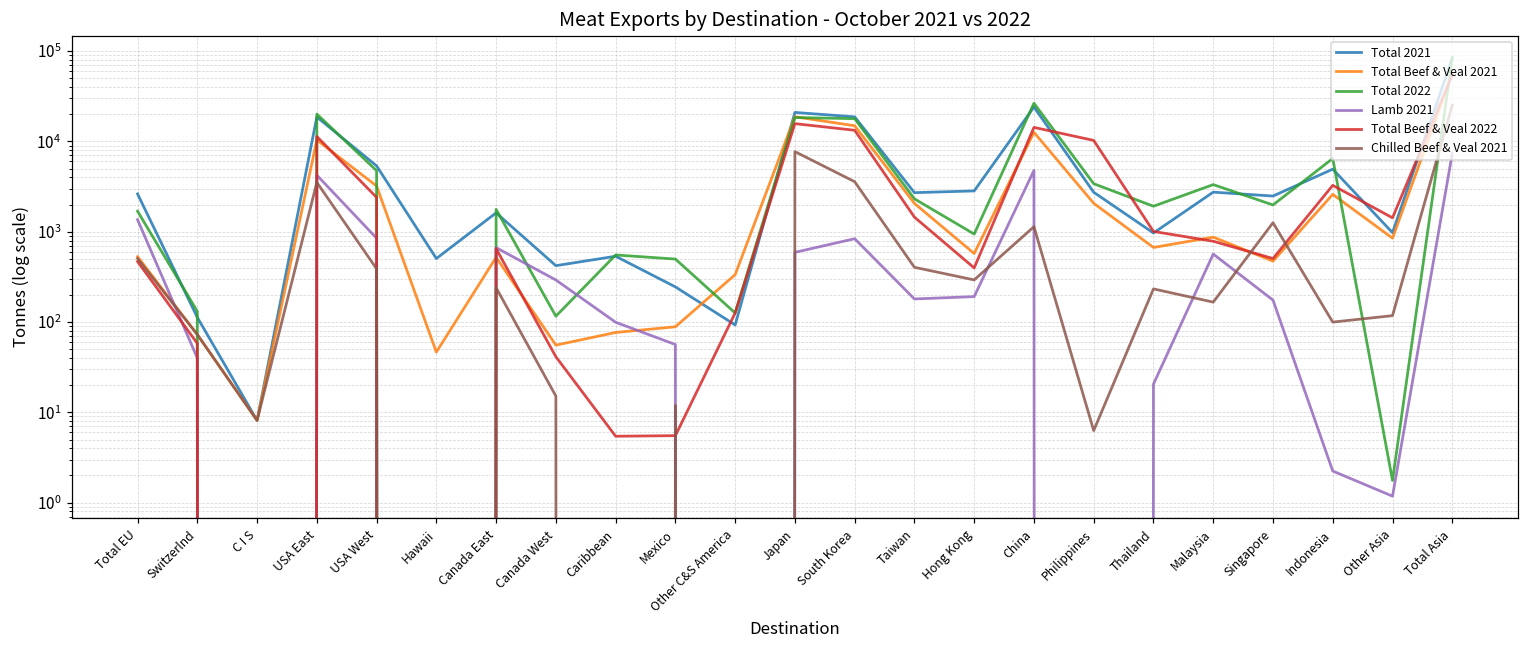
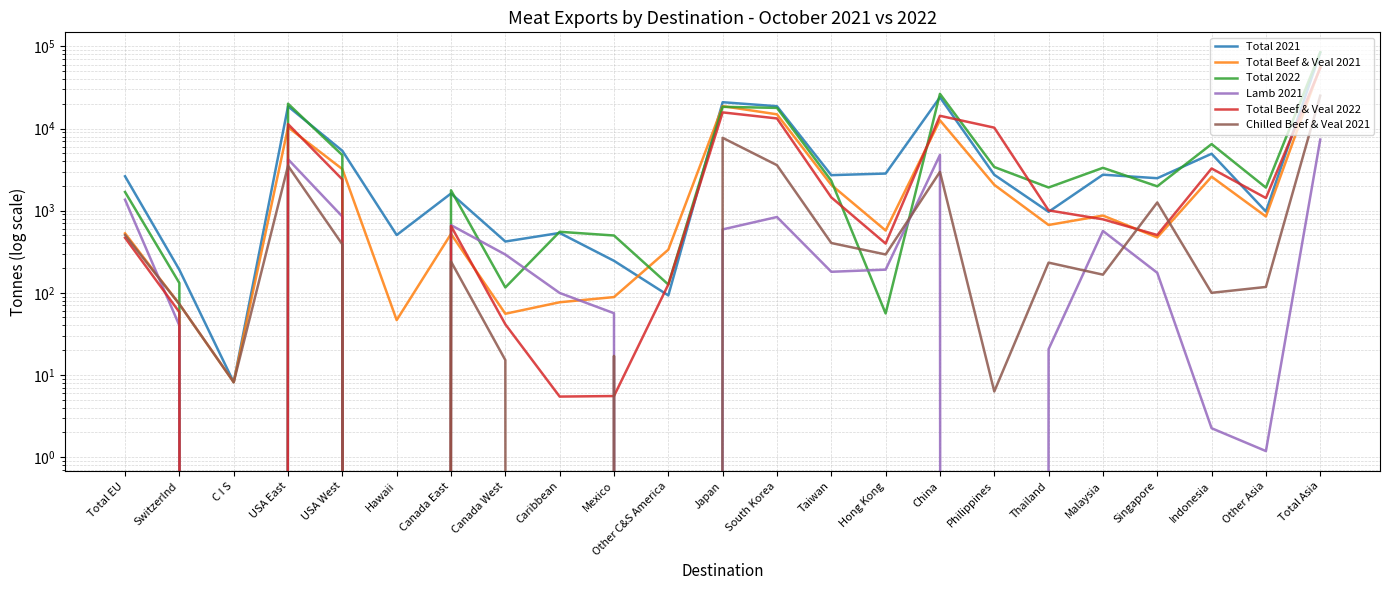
  {
    "Total 2021": {
      "Total EU": 2600,
-     "Switzerlnd": 110,
+     "Switzerlnd": 190,
      "USA East": 19000,
      "USA West": 5000,
      "Hawaii": 500,
      "Canada East": 1600,
      "Canada West": 400,
      "Mexico": 250,
      "Other C&S America": 90,
      "Japan": 21000,
      "Taiwan": 2700,
      "Hong Kong": 2800,
      "China": 24000,
      "Philippines": 2700,
      "Malaysia": 2700,
      "Singapore": 2500,
      "Indonesia": 5000,
      "Other Asia": 1000
    },
    "Total Beef & Veal 2021": {
      "USA East": 10000,
      "USA West": 3200,
      "Hawaii": 50,
      "Canada East": 500,
      "Canada West": 60,
      "Caribbean": 80,
      "Mexico": 90,
      "Other C&S America": 330,
      "South Korea": 15000,
      "Taiwan": 2100,
      "Hong Kong": 600,
      "China": 13000,
      "Philippines": 2100,
      "Thailand": 700,
      "Malaysia": 900,
      "Indonesia": 2600,
      "Other Asia": 800
    },
    "Total 2022": {
      "Total EU": 1700,
      "Switzerlnd": 130,
      "USA East": 20000,
      "USA West": 5000,
      "Canada East": 1800,
      "Canada West": 120,
      "Mexico": 500,
      "Taiwan": 2300,
-     "Hong Kong": 900,
+     "Hong Kong": 60,
      "China": 26000,
      "Philippines": 3400,
      "Thailand": 1900,
      "Malaysia": 3300,
      "Singapore": 2000,
      "Indonesia": 6000,
-     "Other Asia": 1.8
+     "Other Asia": 1900
    },
    "Lamb 2021": {
      "Total EU": 1400,
      "Switzerlnd": 40,
      "USA East": 4000,
      "USA West": 800,
      "Canada West": 290,
      "Caribbean": 100,
      "Mexico": 60,
      "Japan": 600,
      "South Korea": 800,
      "Taiwan": 180,
      "Hong Kong": 190,
      "China": 5000,
      "Thailand": 21,
      "Malaysia": 600,
      "Singapore": 180,
      "Indonesia": 2.2,
      "Other Asia": 1.2,
      "Total Asia": 7000
    },
    "Total Beef & Veal 2022": {
      "Total EU": 500,
      "Switzerlnd": 60,
      "USA East": 11000,
      "USA West": 2400,
      "Canada West": 40,
      "Caribbean": 5,
      "Mexico": 6,
      "Japan": 16000,
      "South Korea": 13000,
      "Taiwan": 1500,
      "Hong Kong": 400,
      "China": 14000,
      "Philippines": 10000,
      "Malaysia": 800,
      "Indonesia": 3300,
      "Other Asia": 1400
    },
    "Chilled Beef & Veal 2021": {
      "USA East": 3500,
      "USA West": 400,
      "Canada East": 240,
      "Canada West": 15,
-     "Mexico": 12,
+     "Mexico": 17,
      "Japan": 8000,
      "South Korea": 4000,
      "Taiwan": 400,
      "Hong Kong": 290,
-     "China": 1100,
+     "China": 3000,
      "Philippines": 6,
      "Thailand": 230,
      "Malaysia": 170,
      "Singapore": 1300,
      "Indonesia": 100,
      "Other Asia": 120
    }
  }
